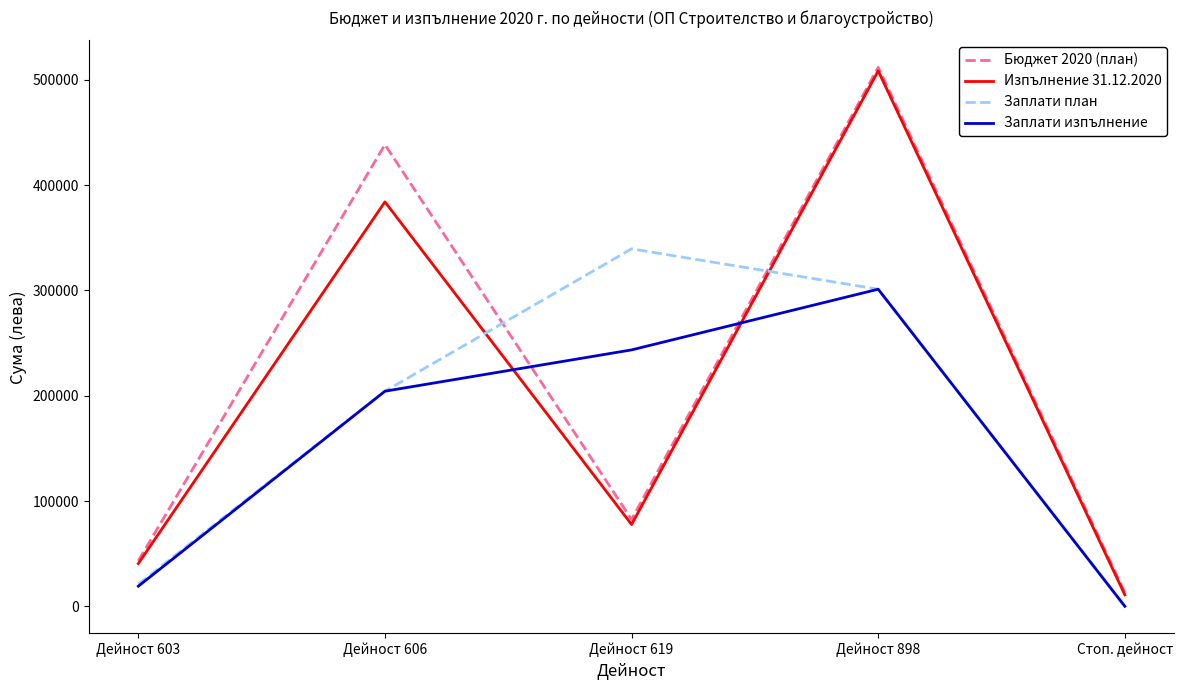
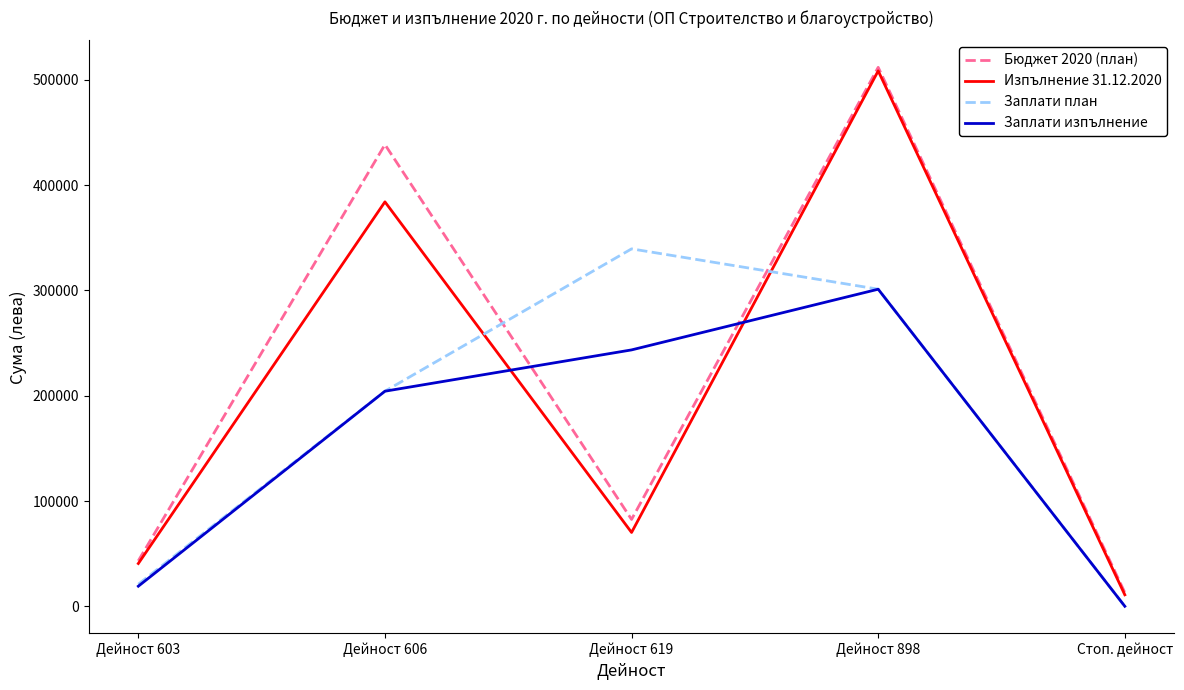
  {
    "Бюджет 2020 (план)": {
      "Дейност 603": 43000,
      "Дейност 606": 439000,
      "Дейност 619": 83000,
      "Дейност 898": 512000
    },
    "Изпълнение 31.12.2020": {
      "Дейност 603": 41000,
      "Дейност 606": 384000,
-     "Дейност 619": 78000,
+     "Дейност 619": 70000,
      "Дейност 898": 509000
    },
    "Заплати план": {
      "Дейност 619": 340000
    },
    "Заплати изпълнение": {
      "Дейност 619": 244000
    }
  }
